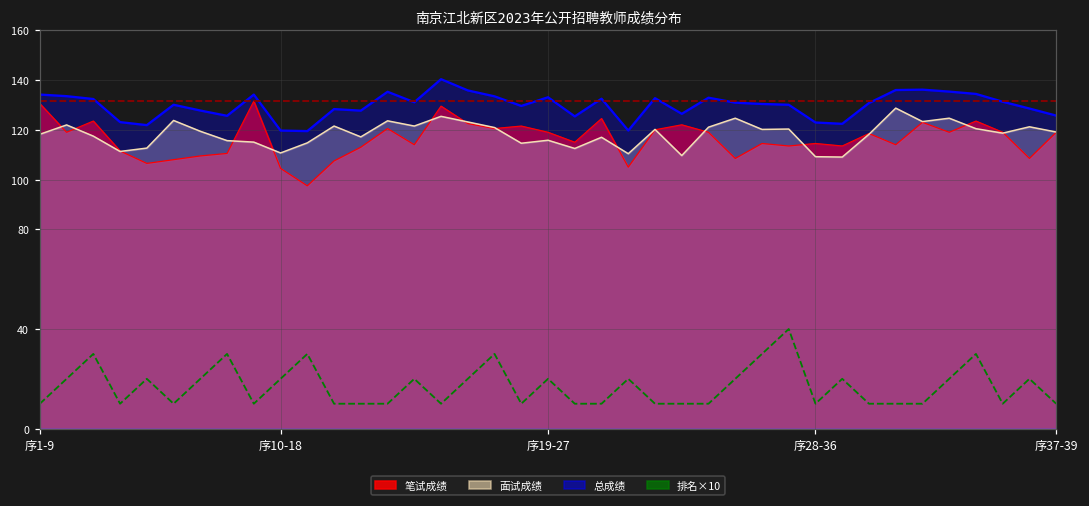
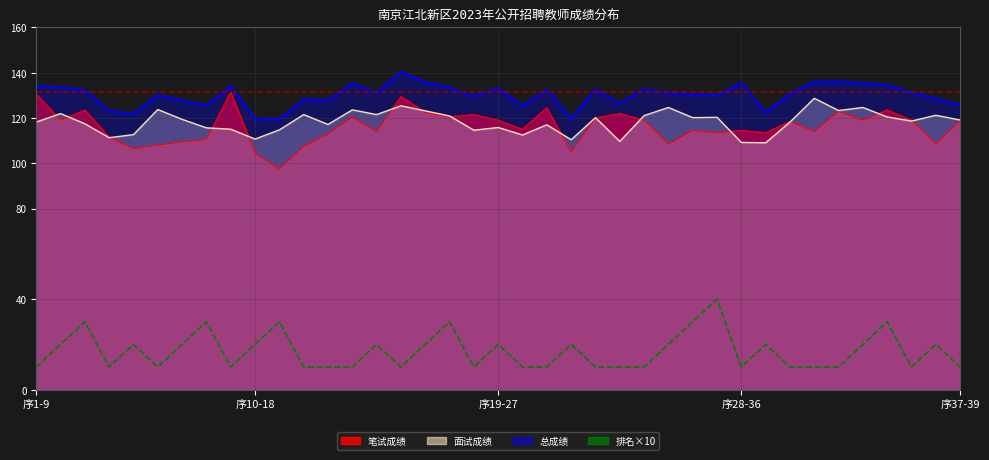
  {
    "笔试成绩": {
      "序1-9": 131,
      "序10-18": 105,
      "序19-27": 119,
      "序28-36": 115
    },
    "面试成绩": {
      "序1-9": 118,
      "序10-18": 111,
      "序19-27": 116,
      "序28-36": 109
    },
    "总成绩": {
      "序1-9": 134,
      "序10-18": 120,
      "序19-27": 133,
-     "序28-36": 123,
+     "序28-36": 135,
      "序37-39": 126
    },
    "排名×10": {
      "序1-9": 10,
      "序10-18": 20,
      "序19-27": 20,
      "序28-36": 10,
      "序37-39": 10
    }
  }
